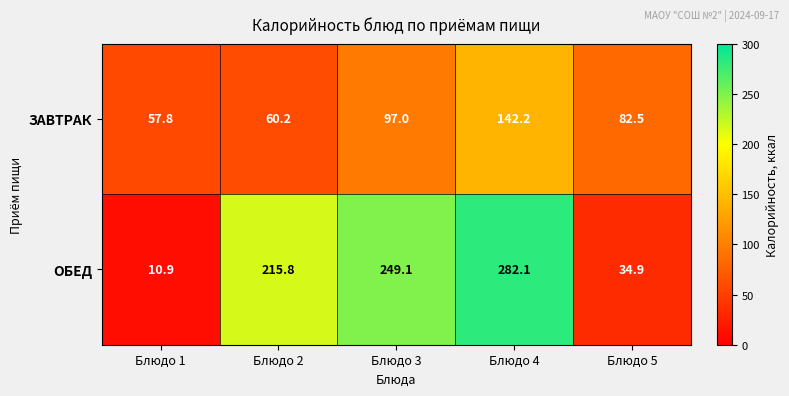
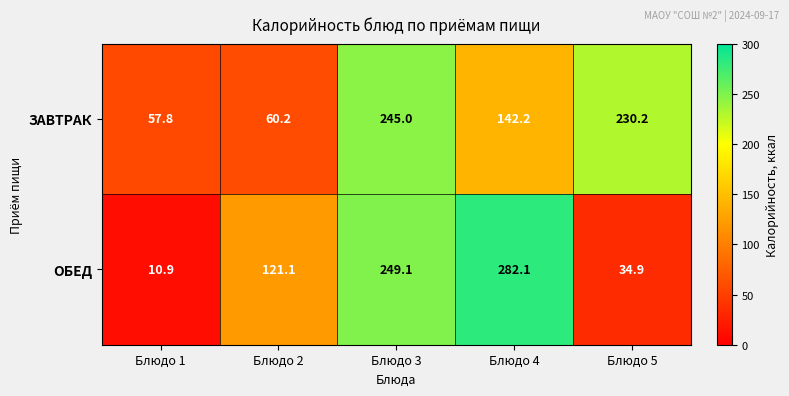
  {
    "ЗАВТРАК": {
      "Блюдо 1": 57.8,
      "Блюдо 2": 60.2,
-     "Блюдо 3": 97.0,
+     "Блюдо 3": 245.0,
      "Блюдо 4": 142.2,
-     "Блюдо 5": 82.5
+     "Блюдо 5": 230.2
    },
    "ОБЕД": {
      "Блюдо 1": 10.9,
-     "Блюдо 2": 215.8,
+     "Блюдо 2": 121.1,
      "Блюдо 3": 249.1,
      "Блюдо 4": 282.1,
      "Блюдо 5": 34.9
    }
  }
